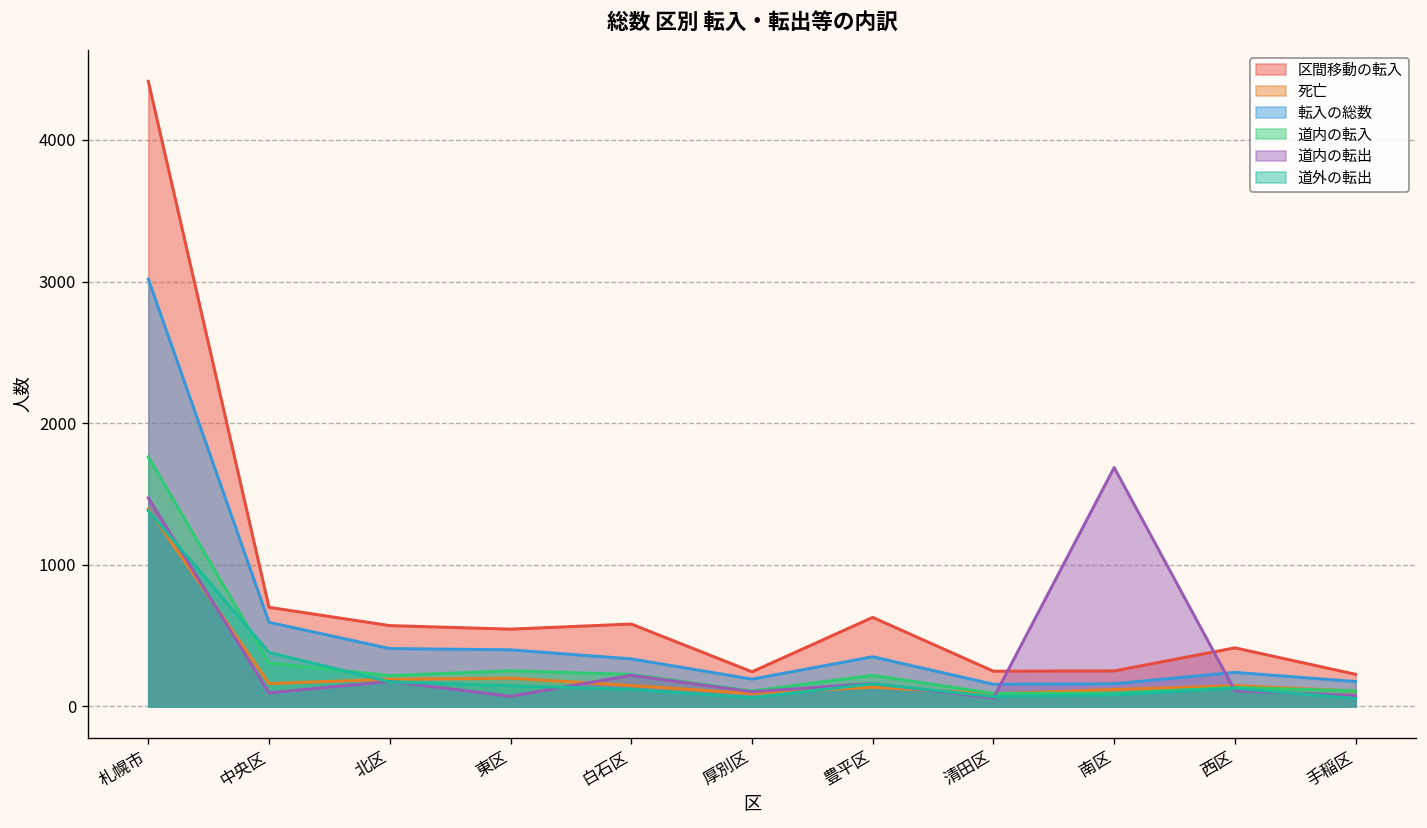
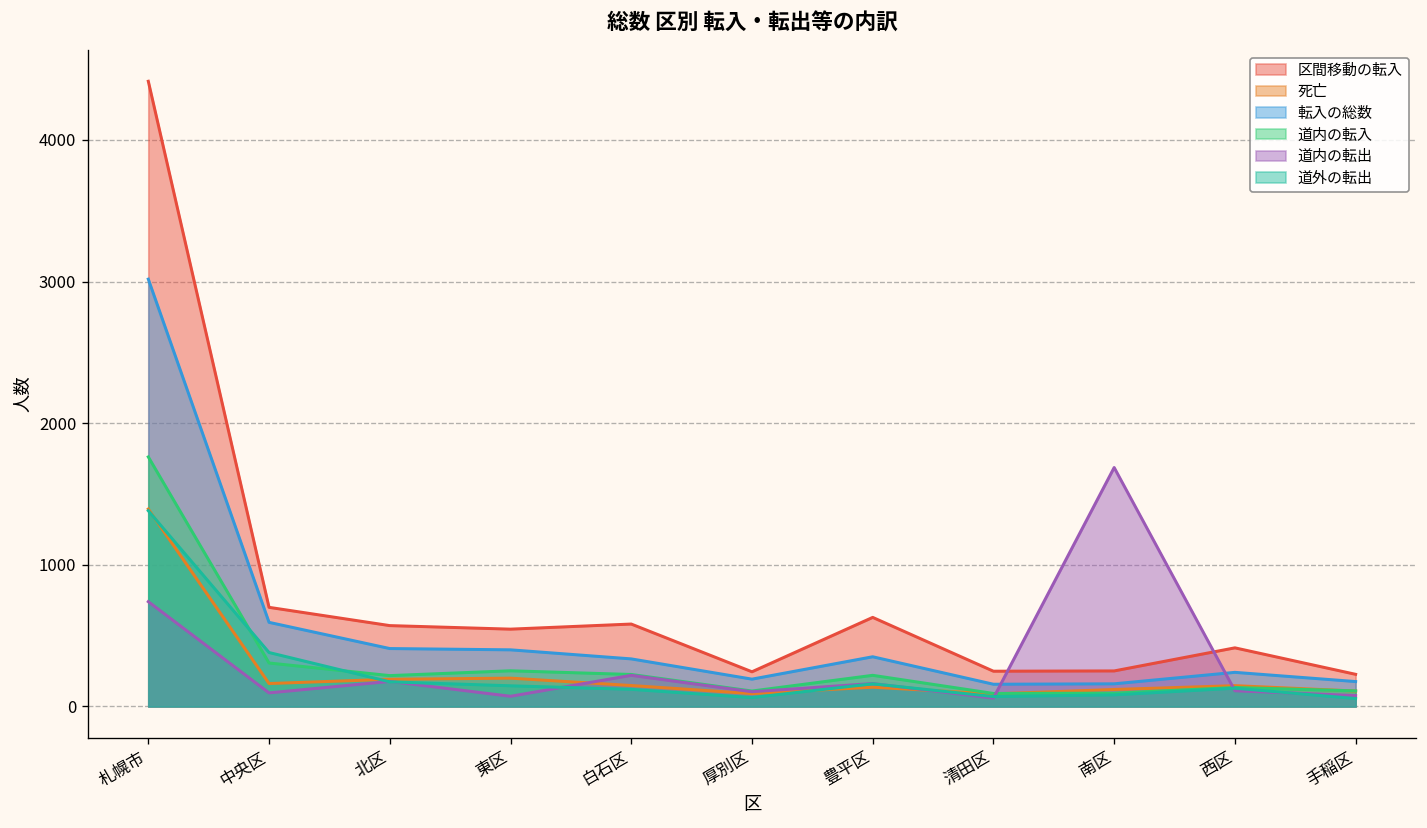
  {
    "道内の転出": {
-     "札幌市": 1470,
+     "札幌市": 740,
      "中央区": 100,
      "東区": 70,
      "南区": 1690
    }
  }
